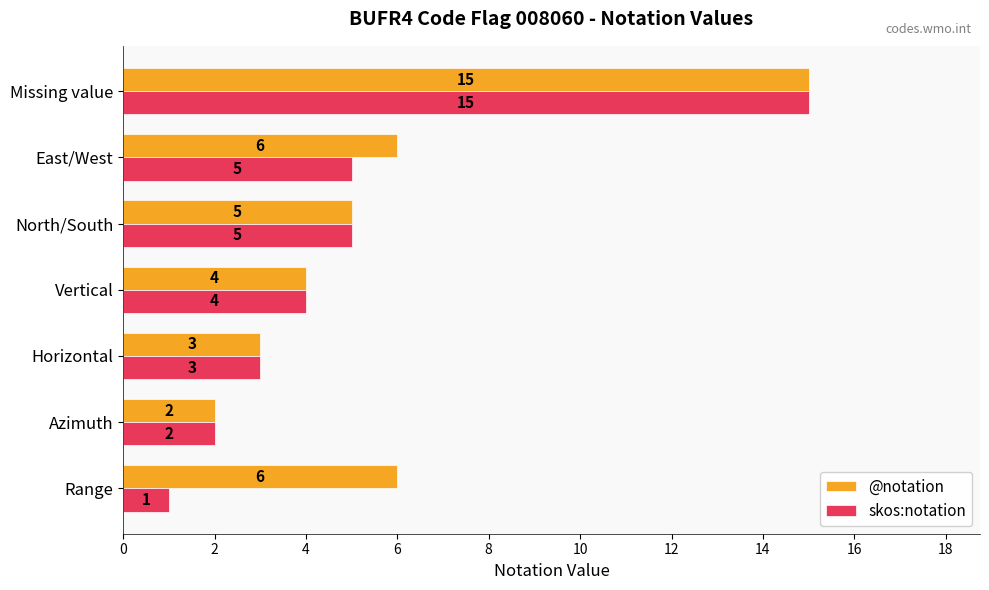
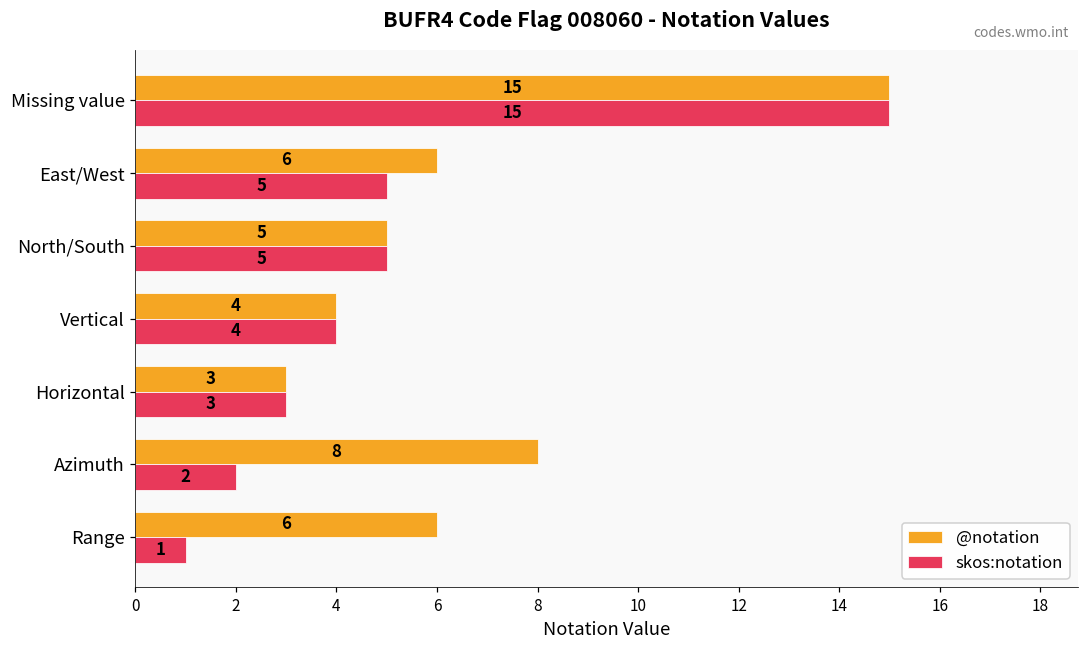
  {
    "@notation": {
      "Missing value": 15,
      "East/West": 6,
      "North/South": 5,
      "Vertical": 4,
      "Horizontal": 3,
-     "Azimuth": 2,
+     "Azimuth": 8,
      "Range": 6
    },
    "skos:notation": {
      "Missing value": 15,
      "East/West": 5,
      "North/South": 5,
      "Vertical": 4,
      "Horizontal": 3,
      "Azimuth": 2,
      "Range": 1
    }
  }
